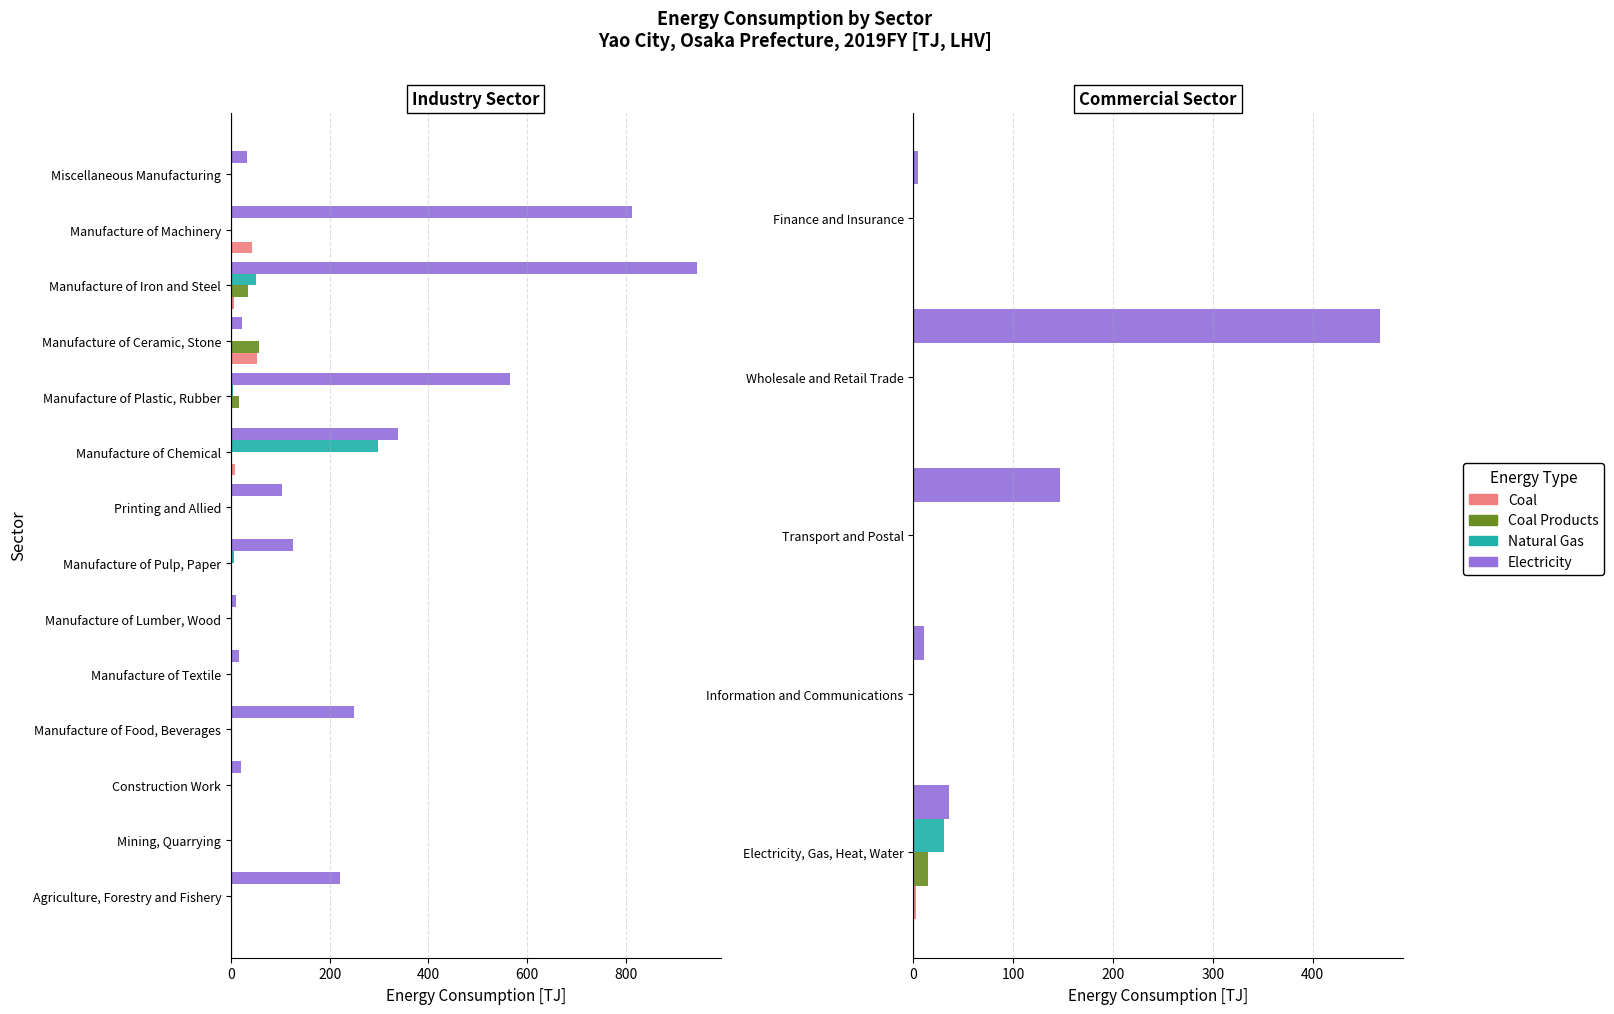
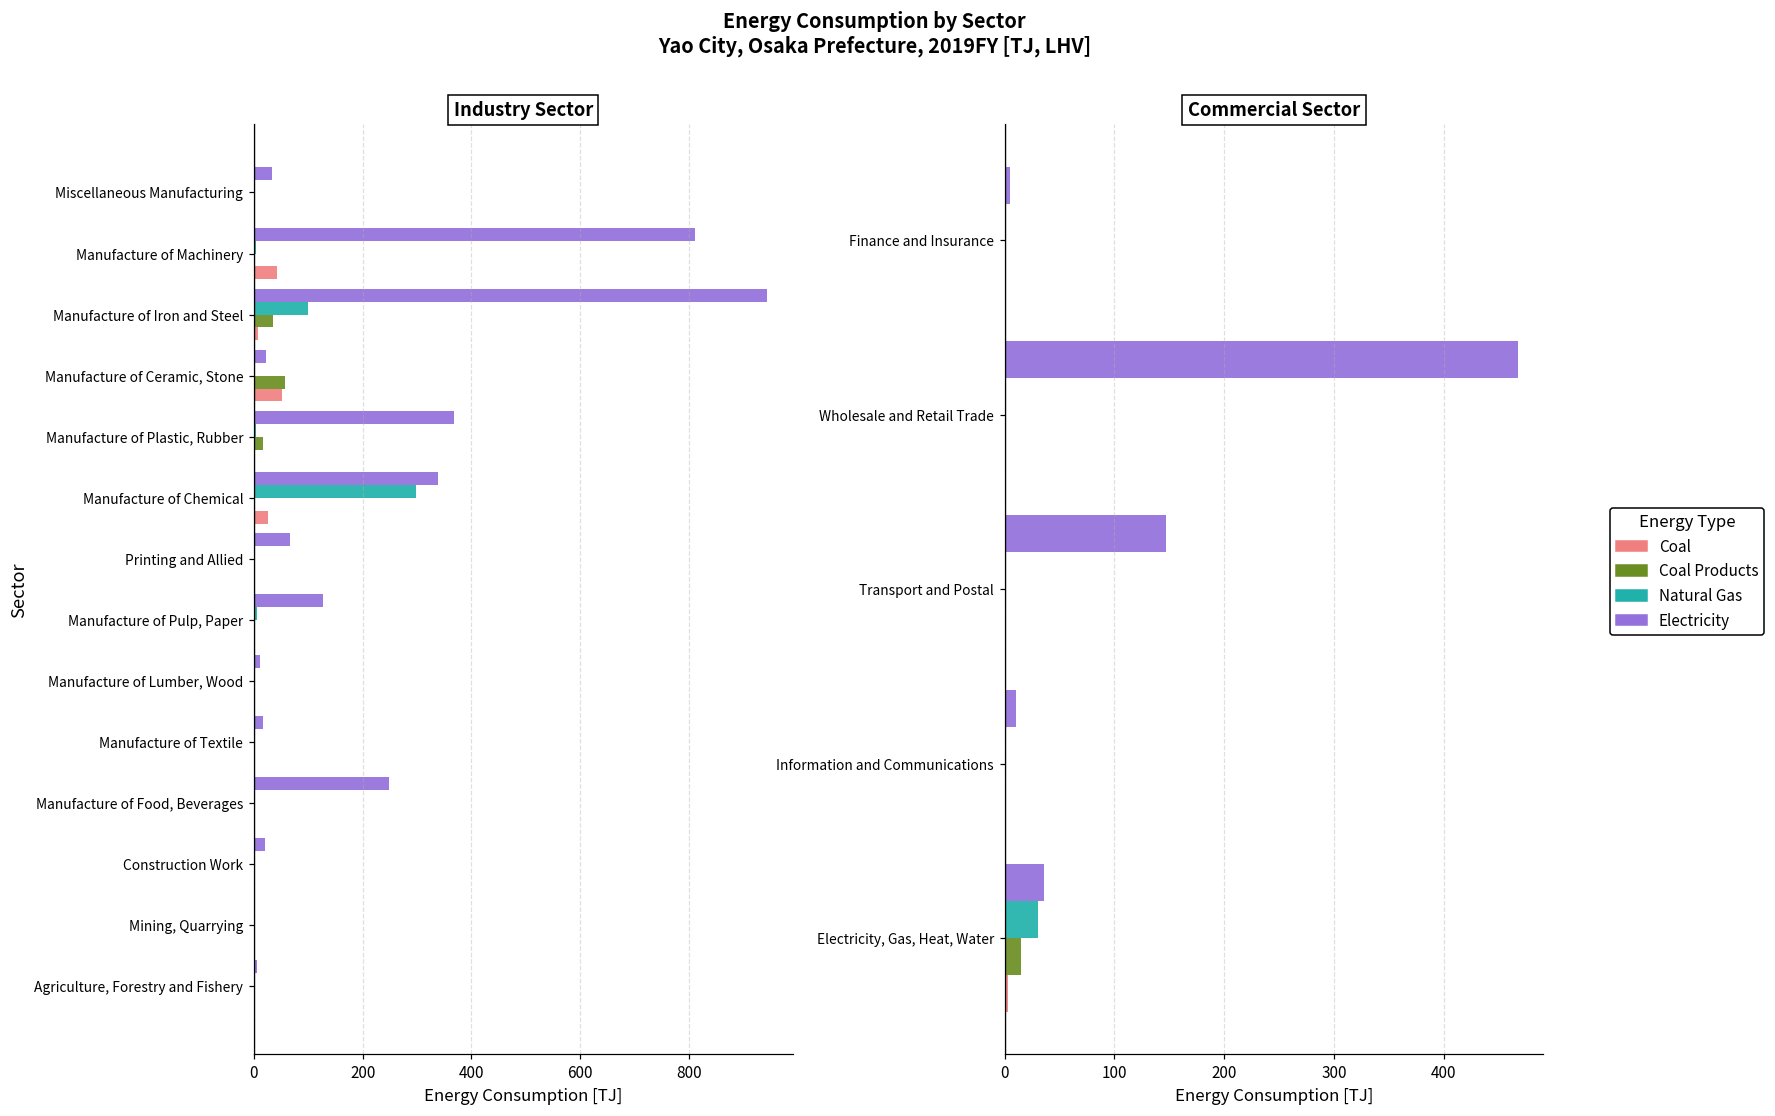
  {
    "Industry Sector": {
      "Coal": {
        "Miscellaneous Manufacturing": 0,
        "Manufacture of Machinery": 40,
        "Manufacture of Iron and Steel": 10,
        "Manufacture of Ceramic, Stone": 50,
        "Manufacture of Plastic, Rubber": 0,
-       "Manufacture of Chemical": 10,
+       "Manufacture of Chemical": 20,
        "Printing and Allied": 0,
        "Manufacture of Pulp, Paper": 0,
        "Manufacture of Lumber, Wood": 0,
        "Manufacture of Textile": 0,
        "Manufacture of Food, Beverages": 0,
        "Construction Work": 0,
        "Mining, Quarrying": 0,
        "Agriculture, Forestry and Fishery": 0
      },
      "Coal Products": {
        "Miscellaneous Manufacturing": 0,
        "Manufacture of Iron and Steel": 40,
        "Manufacture of Ceramic, Stone": 60,
        "Manufacture of Plastic, Rubber": 20,
        "Manufacture of Pulp, Paper": 0,
        "Manufacture of Lumber, Wood": 0,
        "Manufacture of Textile": 0,
        "Manufacture of Food, Beverages": 0,
        "Construction Work": 0,
        "Mining, Quarrying": 0,
        "Agriculture, Forestry and Fishery": 0
      },
      "Natural Gas": {
        "Miscellaneous Manufacturing": 0,
-       "Manufacture of Iron and Steel": 50,
+       "Manufacture of Iron and Steel": 100,
        "Manufacture of Chemical": 300,
        "Manufacture of Pulp, Paper": 10,
        "Construction Work": 0,
        "Mining, Quarrying": 0,
        "Agriculture, Forestry and Fishery": 0
      },
      "Electricity": {
        "Miscellaneous Manufacturing": 30,
        "Manufacture of Machinery": 810,
        "Manufacture of Iron and Steel": 940,
        "Manufacture of Ceramic, Stone": 20,
-       "Manufacture of Plastic, Rubber": 560,
+       "Manufacture of Plastic, Rubber": 370,
        "Manufacture of Chemical": 340,
-       "Printing and Allied": 100,
+       "Printing and Allied": 70,
        "Manufacture of Pulp, Paper": 130,
        "Manufacture of Lumber, Wood": 10,
        "Manufacture of Textile": 20,
        "Manufacture of Food, Beverages": 250,
        "Construction Work": 20,
        "Mining, Quarrying": 0,
-       "Agriculture, Forestry and Fishery": 220
+       "Agriculture, Forestry and Fishery": 10
      }
    },
    "Commercial Sector": {
      "Coal": {
        "Finance and Insurance": 0,
        "Wholesale and Retail Trade": 0,
        "Transport and Postal": 0,
        "Information and Communications": 0,
        "Electricity, Gas, Heat, Water": 0
      },
      "Coal Products": {
        "Finance and Insurance": 0,
        "Wholesale and Retail Trade": 0,
        "Transport and Postal": 0,
        "Information and Communications": 0,
        "Electricity, Gas, Heat, Water": 10
      },
      "Natural Gas": {
        "Finance and Insurance": 0,
        "Wholesale and Retail Trade": 0,
        "Transport and Postal": 0,
        "Information and Communications": 0,
        "Electricity, Gas, Heat, Water": 30
      },
      "Electricity": {
        "Finance and Insurance": 0,
        "Wholesale and Retail Trade": 470,
        "Transport and Postal": 150,
        "Information and Communications": 10,
        "Electricity, Gas, Heat, Water": 40
      }
    }
  }
